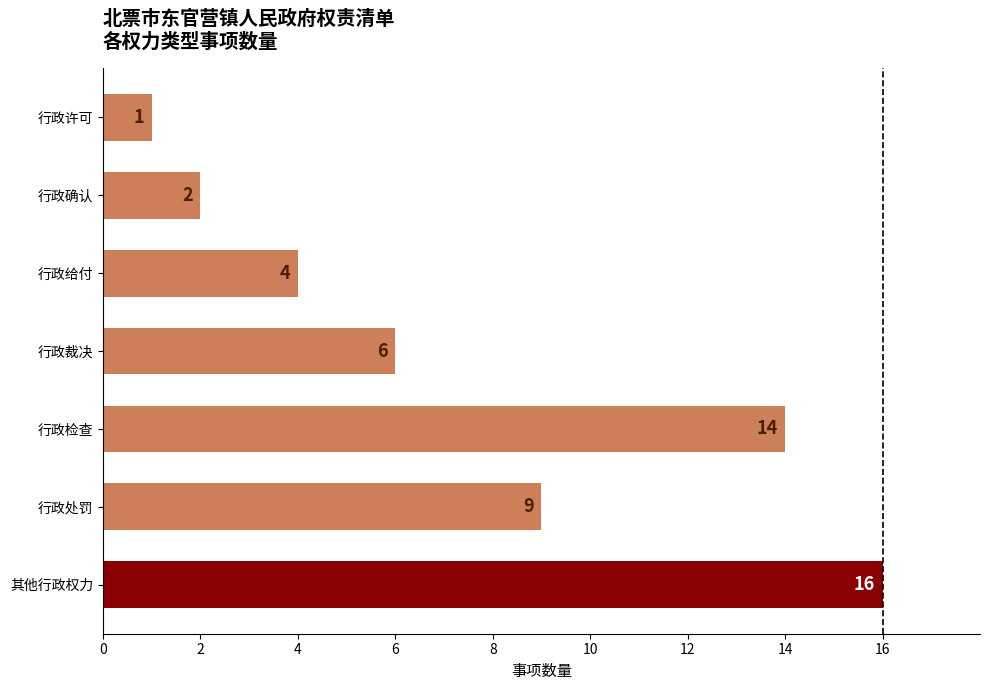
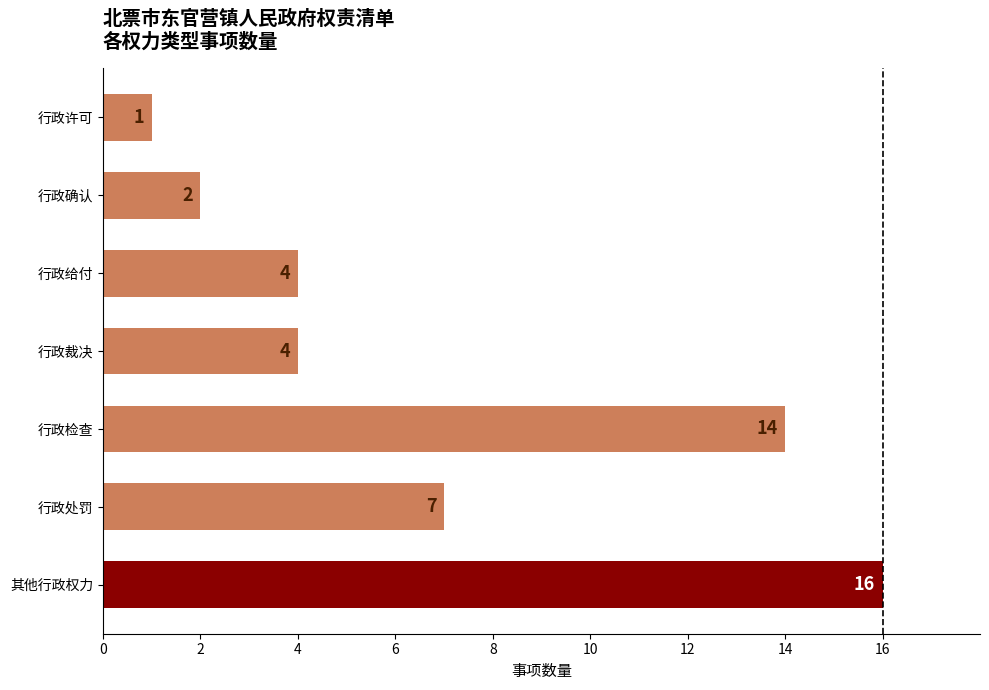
  {
    "行政许可": 1,
    "行政确认": 2,
    "行政给付": 4,
-   "行政裁决": 6,
+   "行政裁决": 4,
    "行政检查": 14,
-   "行政处罚": 9,
+   "行政处罚": 7,
    "其他行政权力": 16
  }
